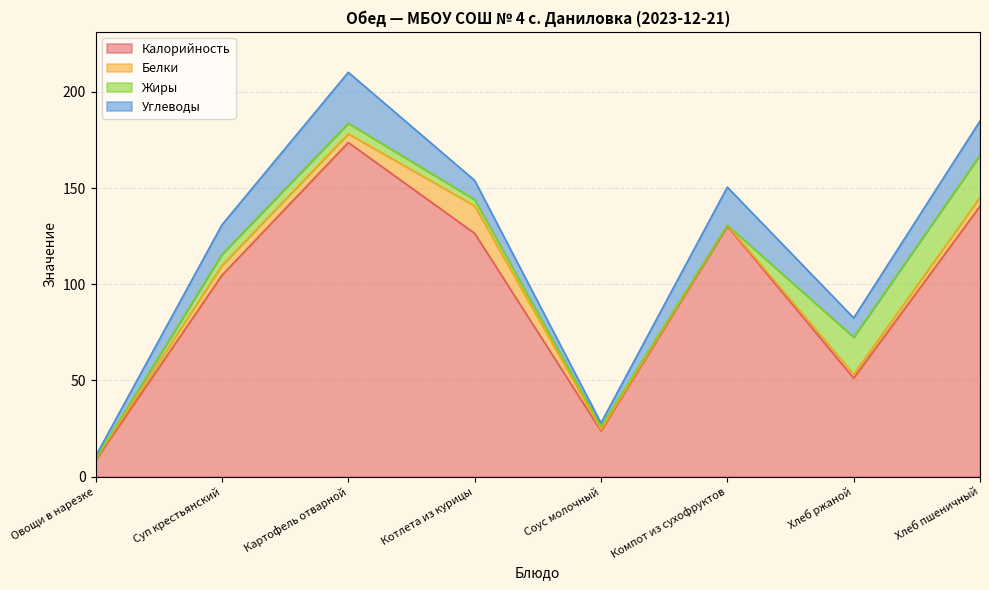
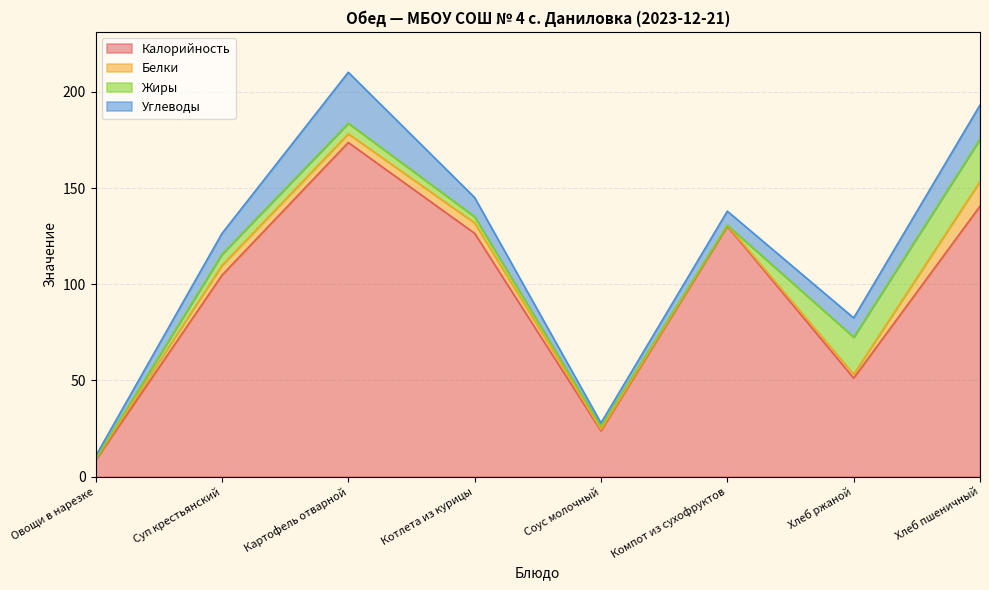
  {
    "Калорийность": {
      "Суп крестьянский": 105,
      "Картофель отварной": 174,
      "Котлета из курицы": 127,
      "Хлеб ржаной": 51,
      "Хлеб пшеничный": 141
    },
    "Белки": {
      "Суп крестьянский": 5,
      "Картофель отварной": 5,
-     "Котлета из курицы": 14,
+     "Котлета из курицы": 5,
      "Хлеб ржаной": 2,
-     "Хлеб пшеничный": 5
+     "Хлеб пшеничный": 13
    },
    "Жиры": {
      "Суп крестьянский": 6,
      "Картофель отварной": 6,
      "Котлета из курицы": 3,
      "Соус молочный": 2,
      "Хлеб ржаной": 19,
      "Хлеб пшеничный": 22
    },
    "Углеводы": {
      "Овощи в нарезке": 2,
-     "Суп крестьянский": 15,
+     "Суп крестьянский": 11,
      "Картофель отварной": 27,
      "Котлета из курицы": 10,
      "Соус молочный": 2,
-     "Компот из сухофруктов": 20,
+     "Компот из сухофруктов": 7,
      "Хлеб ржаной": 10,
      "Хлеб пшеничный": 18
    }
  }
